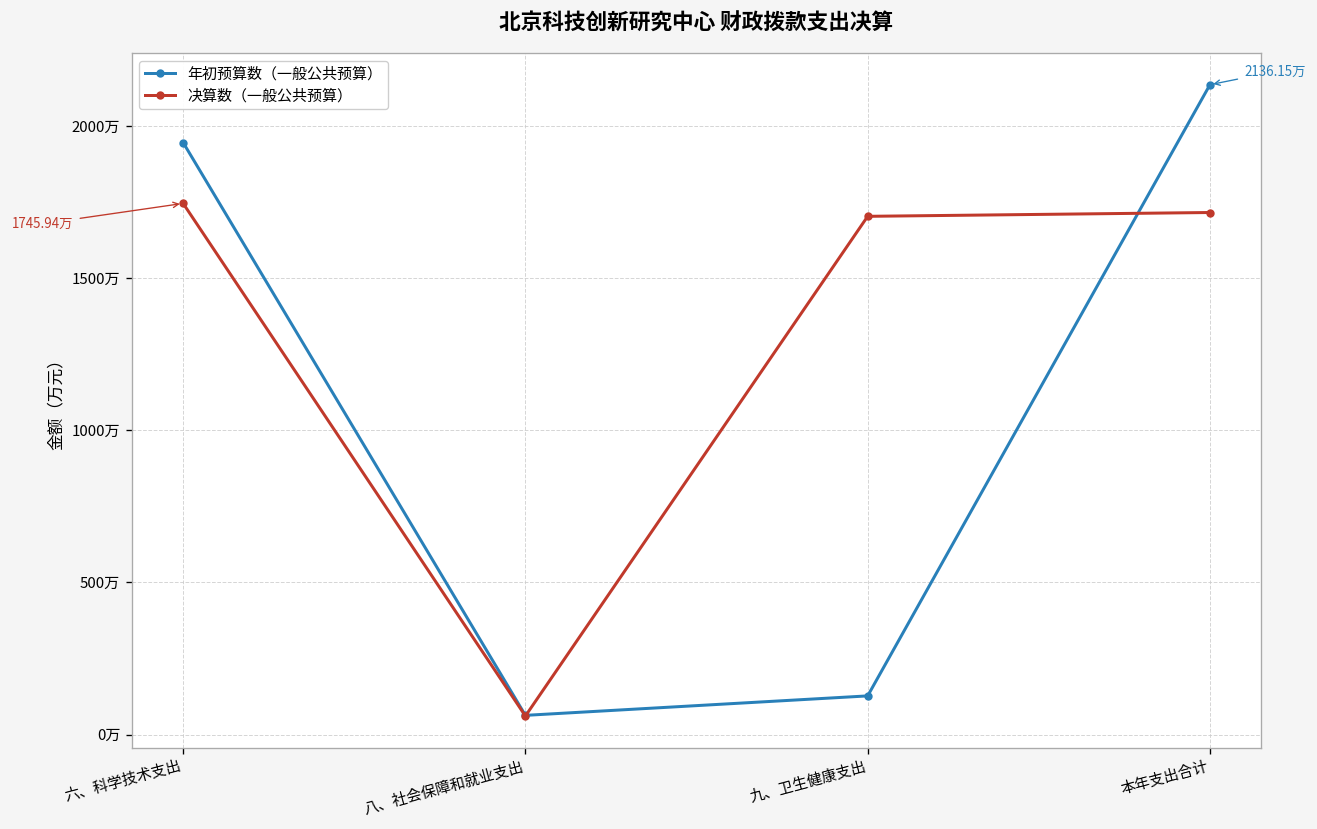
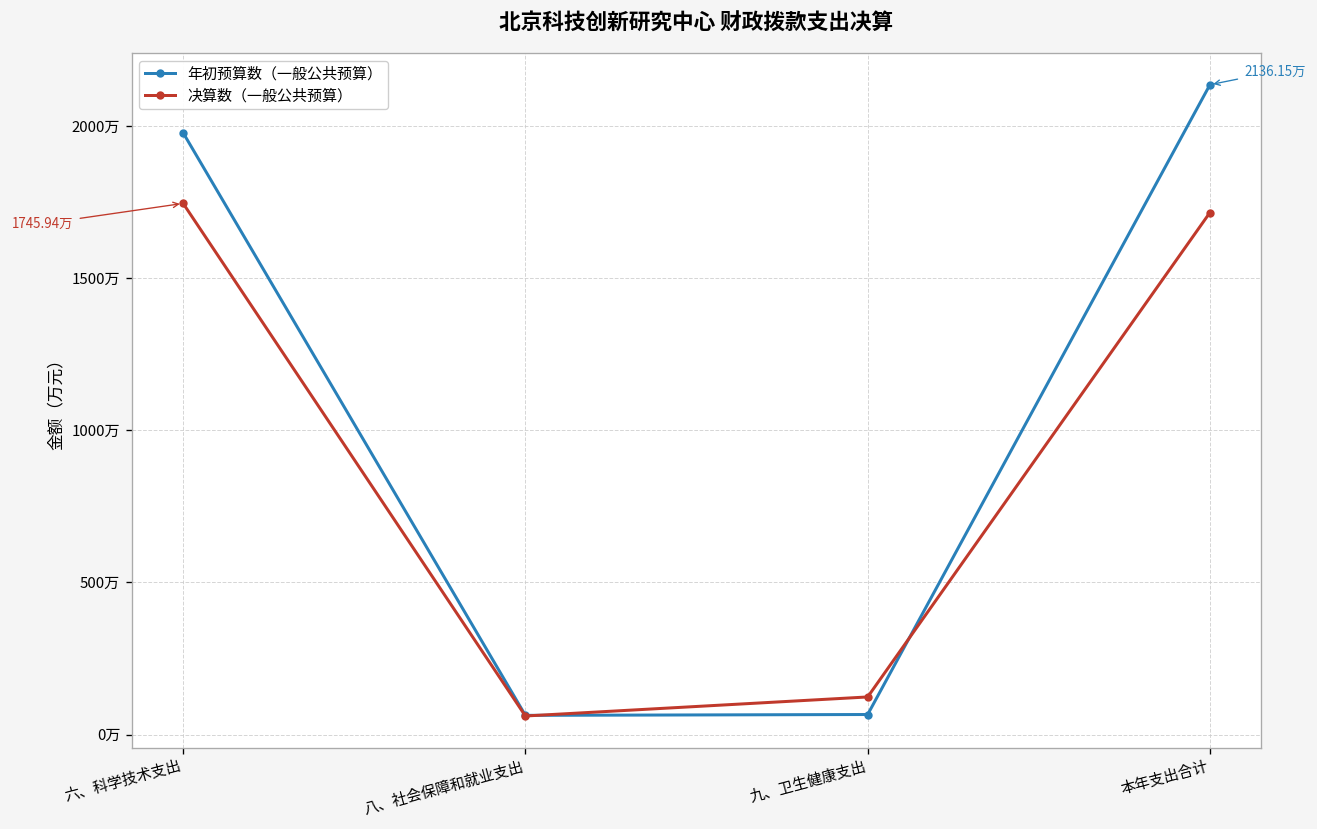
  {
    "年初预算数（一般公共预算）": {
-     "六、科学技术支出": "1950万",
-     "九、卫生健康支出": "130万"
+     "六、科学技术支出": "1980万",
+     "九、卫生健康支出": "70万"
    },
    "决算数（一般公共预算）": {
-     "九、卫生健康支出": "1700万",
+     "九、卫生健康支出": "120万",
      "本年支出合计": "1720万"
    }
  }
